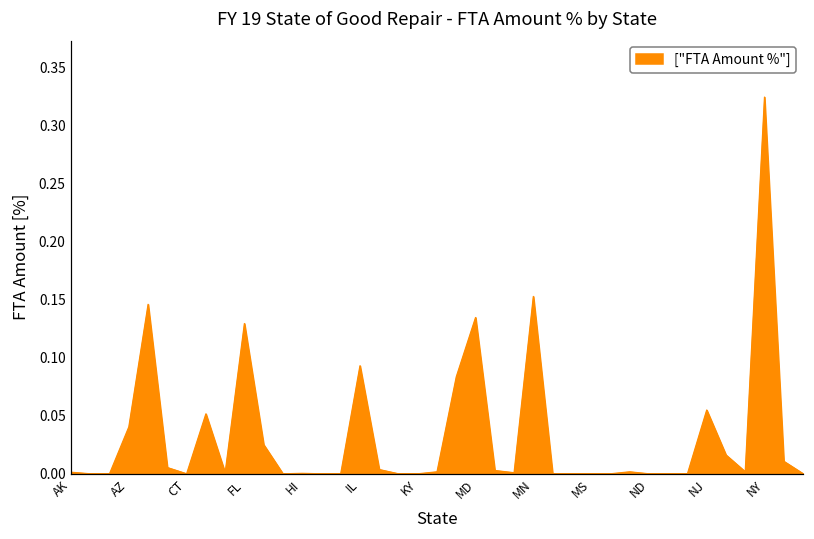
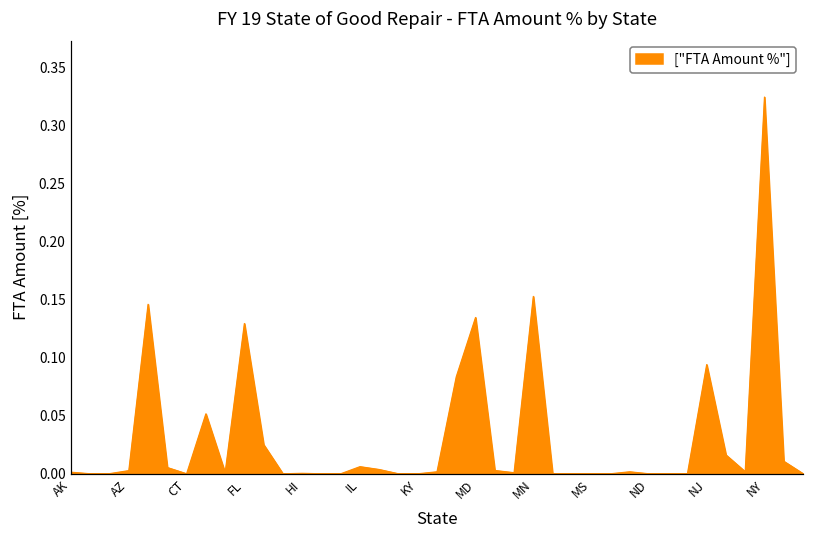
  {
    "AK": 0.001,
-   "AZ": 0.040,
+   "AZ": 0.003,
    "CT": 0.000,
    "FL": 0.129,
    "HI": 0.000,
-   "IL": 0.093,
+   "IL": 0.006,
    "KY": 0.000,
    "MD": 0.135,
    "MN": 0.153,
    "MS": 0.000,
    "ND": 0.000,
-   "NJ": 0.055,
+   "NJ": 0.094,
    "NY": 0.324
  }
